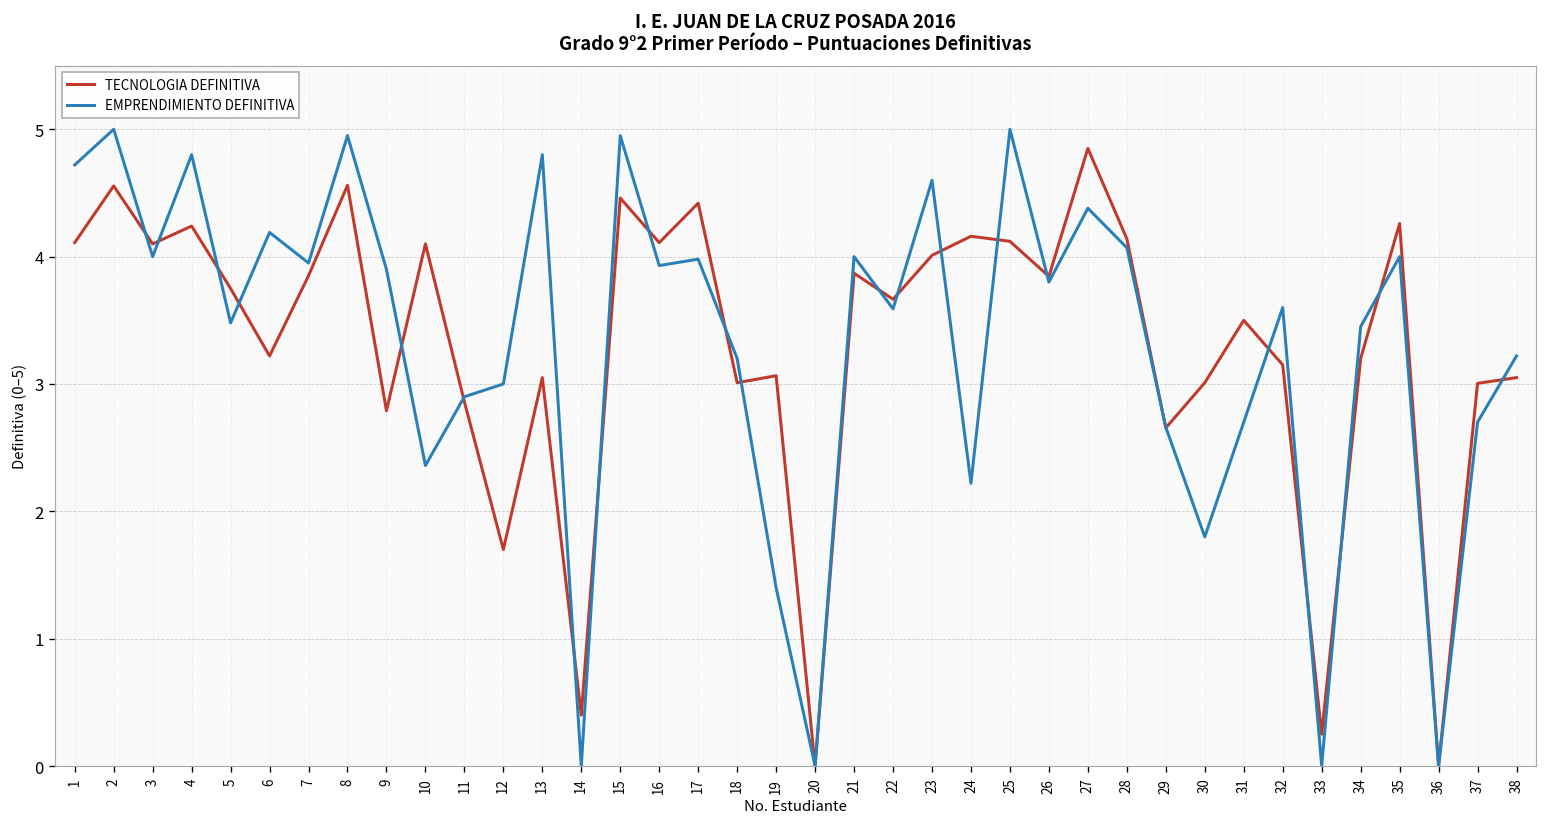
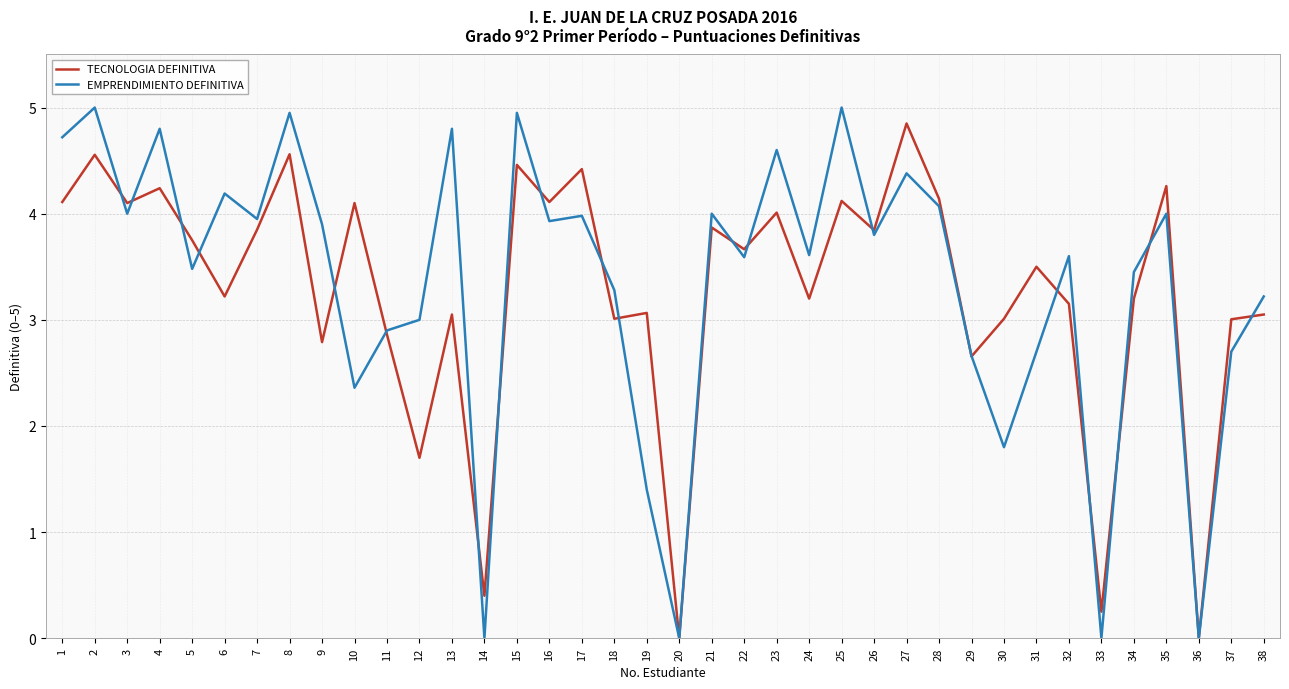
  {
    "TECNOLOGIA DEFINITIVA": {
      "1": 4.11,
      "2": 4.56,
      "3": 4.10,
      "4": 4.24,
      "5": 3.75,
      "6": 3.22,
      "7": 3.85,
      "8": 4.56,
      "9": 2.79,
      "10": 4.10,
      "11": 2.86,
      "12": 1.70,
      "13": 3.05,
      "14": 0.40,
      "15": 4.46,
      "16": 4.11,
      "17": 4.42,
      "18": 3.01,
      "19": 3.07,
      "21": 3.87,
      "22": 3.67,
      "23": 4.01,
-     "24": 4.16,
+     "24": 3.20,
      "25": 4.12,
      "26": 3.85,
      "27": 4.85,
      "28": 4.14,
      "30": 3.01,
      "31": 3.50,
      "32": 3.15,
      "33": 0.25,
      "34": 3.20,
      "35": 4.26,
      "37": 3.01,
      "38": 3.05
    },
    "EMPRENDIMIENTO DEFINITIVA": {
      "1": 4.72,
      "2": 5.00,
      "3": 4.00,
      "4": 4.80,
      "5": 3.48,
      "6": 4.19,
      "7": 3.95,
      "8": 4.95,
      "9": 3.90,
      "10": 2.36,
      "11": 2.90,
      "12": 3.00,
      "13": 4.80,
      "14": 0.00,
      "15": 4.95,
      "16": 3.93,
      "17": 3.98,
-     "18": 3.20,
+     "18": 3.28,
      "19": 1.40,
      "21": 4.00,
      "22": 3.59,
      "23": 4.60,
-     "24": 2.22,
+     "24": 3.61,
      "25": 5.00,
      "26": 3.80,
      "27": 4.38,
      "28": 4.07,
      "30": 1.80,
      "31": 2.70,
      "32": 3.60,
      "33": 0.00,
      "34": 3.45,
      "35": 4.00,
      "37": 2.70,
      "38": 3.22
    }
  }
